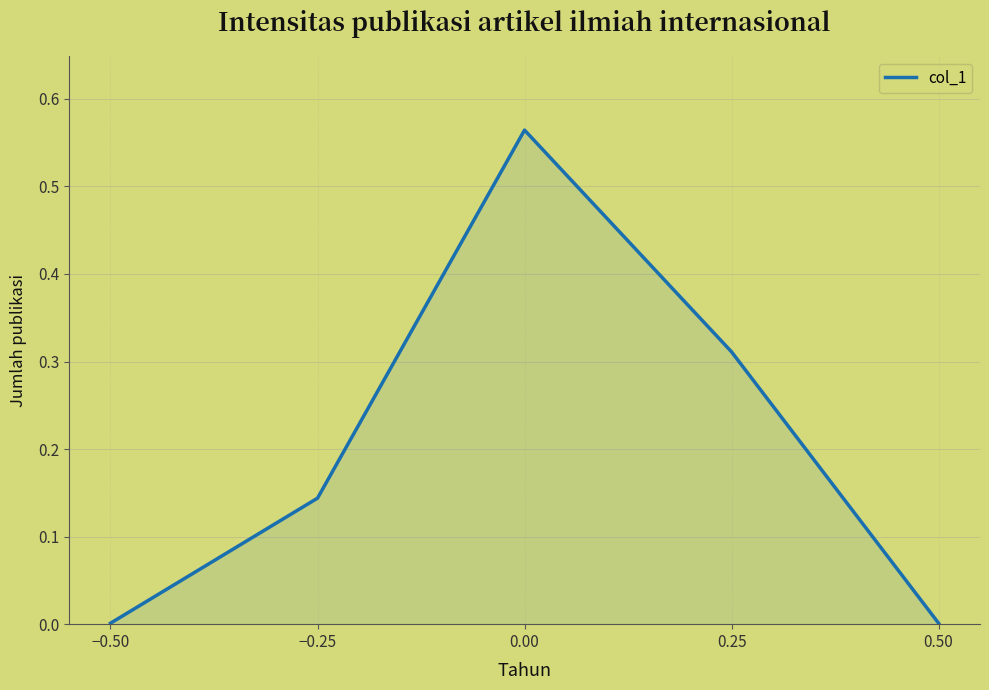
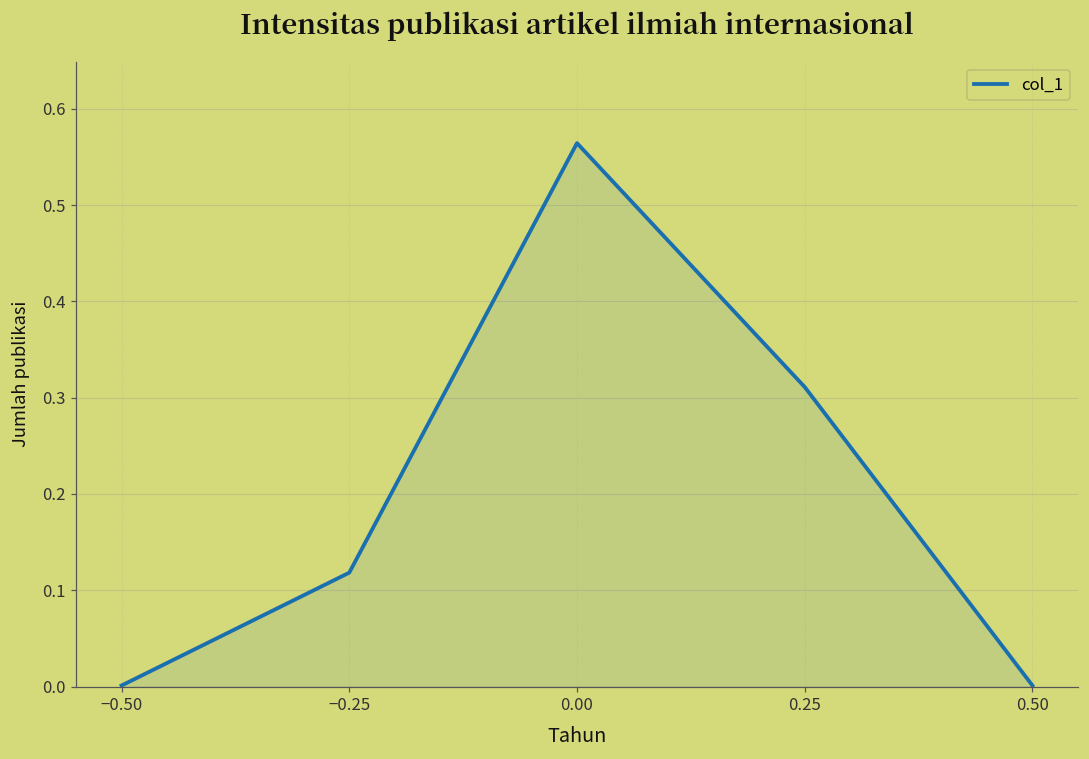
  {
    "−0.50": 0.00,
-   "−0.25": 0.14,
+   "−0.25": 0.12,
    "0.00": 0.56,
    "0.25": 0.31,
    "0.50": 0.00
  }
